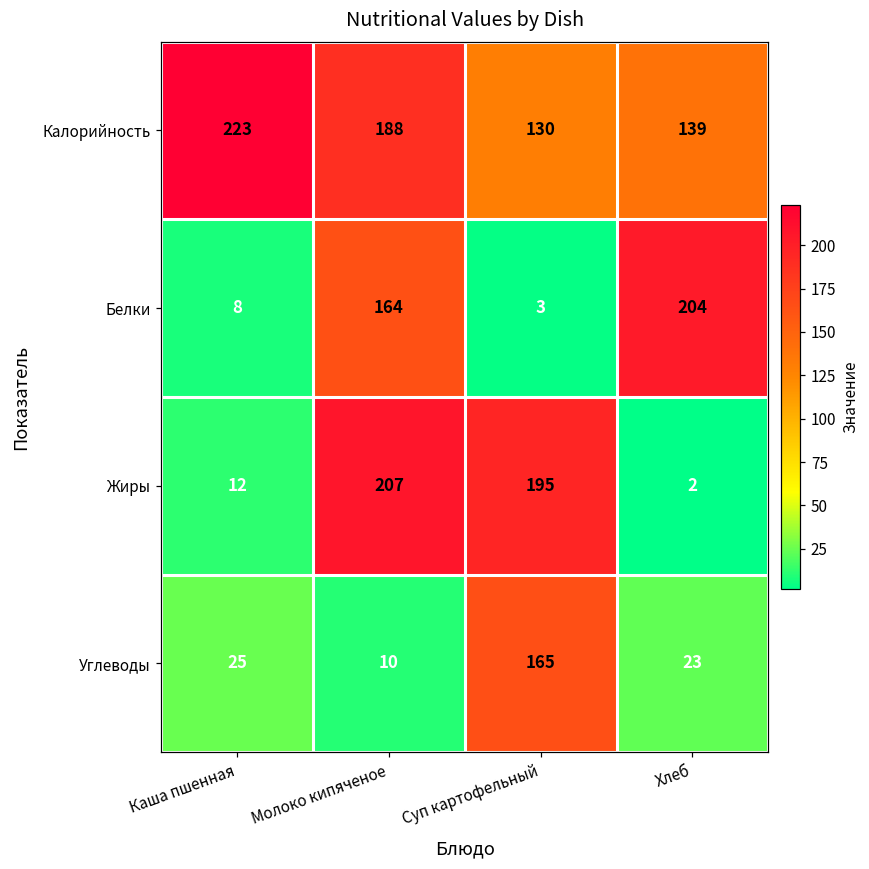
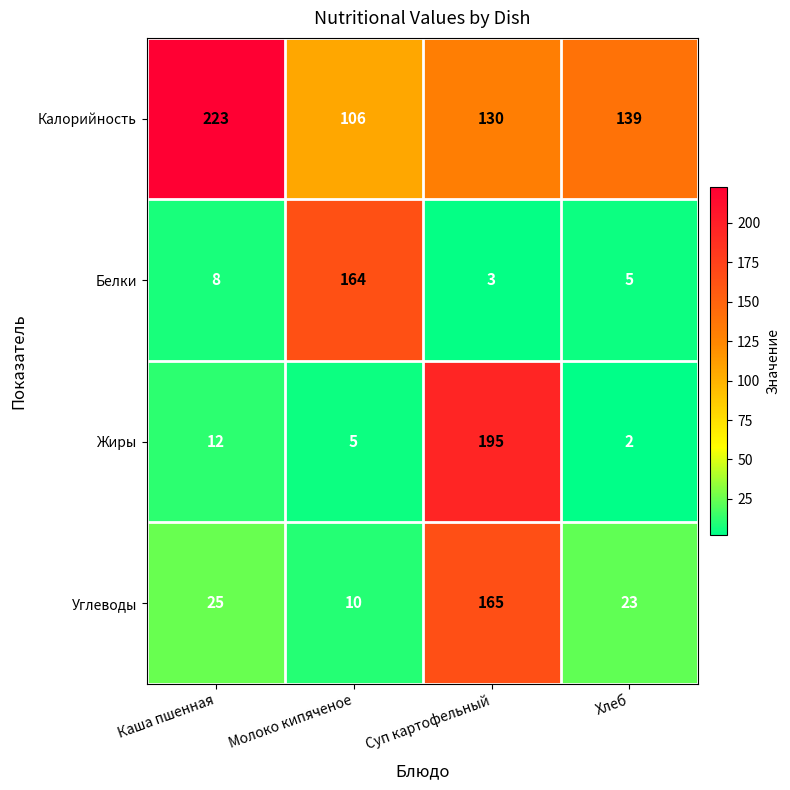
  {
    "Калорийность": {
      "Каша пшенная": 223,
-     "Молоко кипяченое": 188,
+     "Молоко кипяченое": 106,
      "Суп картофельный": 130,
      "Хлеб": 139
    },
    "Белки": {
      "Каша пшенная": 8,
      "Молоко кипяченое": 164,
      "Суп картофельный": 3,
-     "Хлеб": 204
+     "Хлеб": 5
    },
    "Жиры": {
      "Каша пшенная": 12,
-     "Молоко кипяченое": 207,
+     "Молоко кипяченое": 5,
      "Суп картофельный": 195,
      "Хлеб": 2
    },
    "Углеводы": {
      "Каша пшенная": 25,
      "Молоко кипяченое": 10,
      "Суп картофельный": 165,
      "Хлеб": 23
    }
  }
